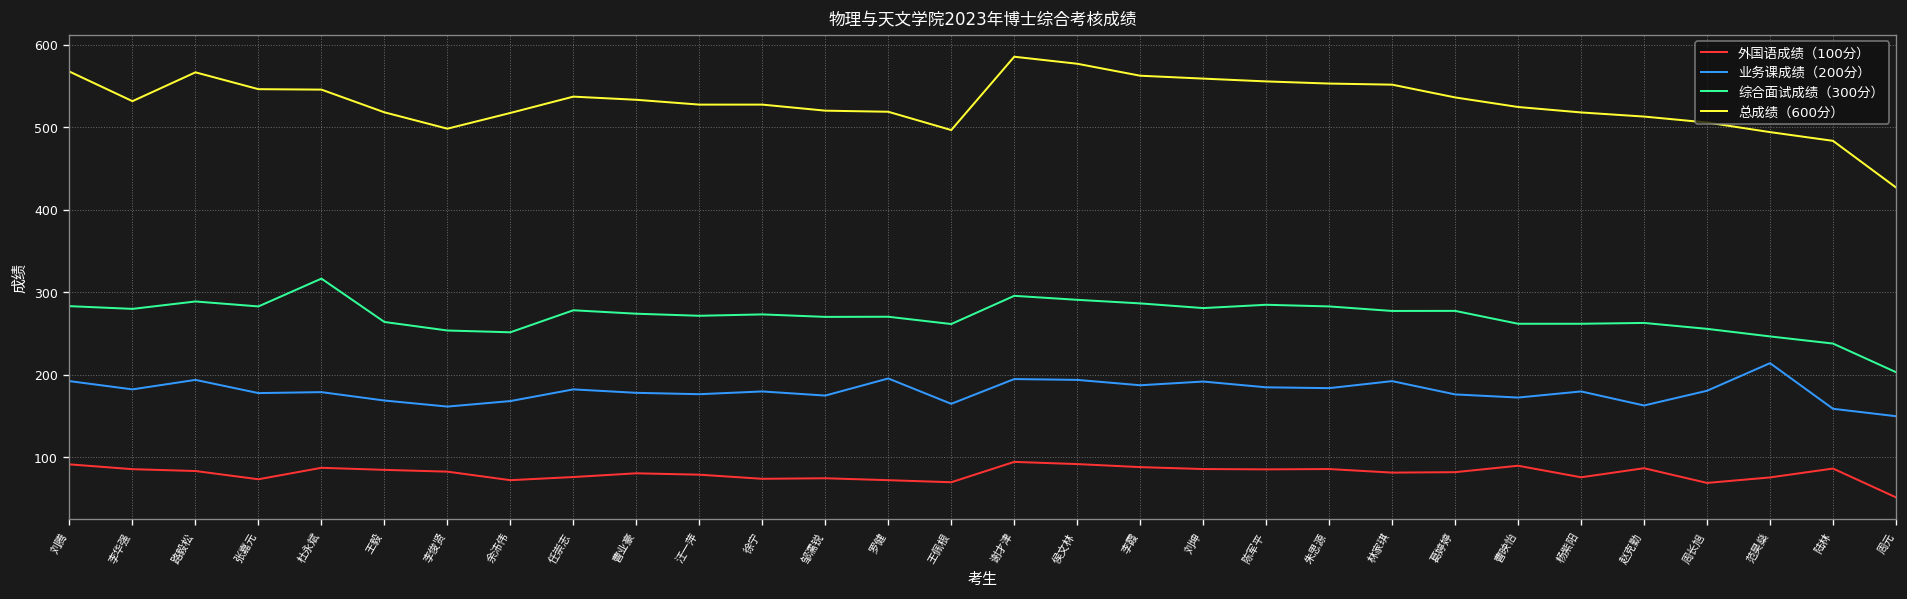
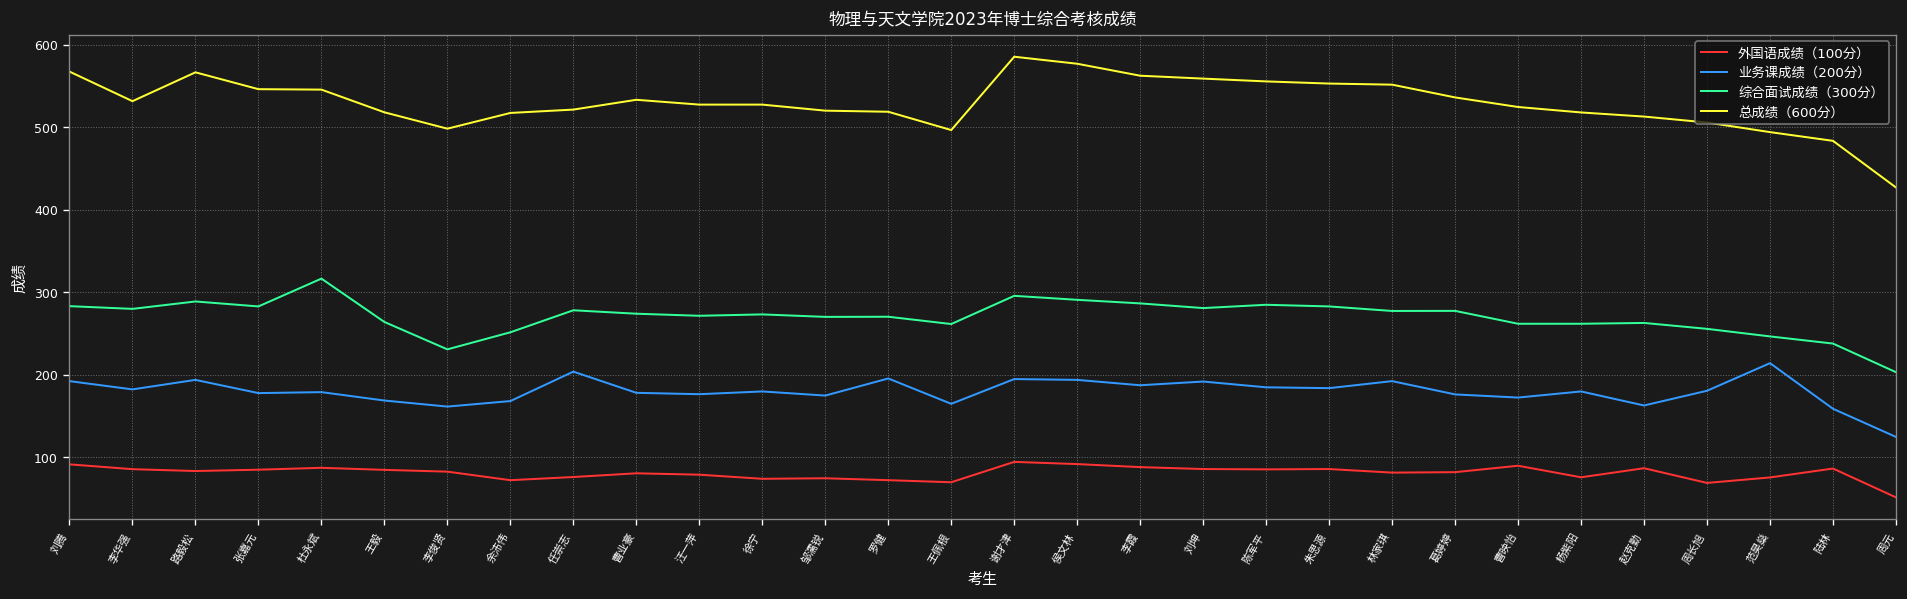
  {
    "外国语成绩（100分）": {
      "刘腾": 90,
      "李华强": 90,
      "路毅松": 80,
-     "张嘉元": 70,
+     "张嘉元": 90,
      "杜永斌": 90,
      "王毅": 90,
      "李俊贤": 80,
      "余沛伟": 70,
      "任崇志": 80,
      "曹业豪": 80,
      "汪一萍": 80,
      "徐宁": 70,
      "邹濡锐": 70,
      "罗健": 70,
      "王佩根": 70,
      "谢才津": 90,
      "侯文林": 90,
      "李霞": 90,
      "刘坤": 90,
      "陈军平": 90,
      "朱思源": 90,
      "林家琪": 80,
      "葛婷婷": 80,
      "曹映怡": 90,
      "杨紫阳": 80,
      "赵克勤": 90,
      "周长旭": 70,
      "范昊燊": 80,
      "陆林": 90,
      "周元": 50
    },
    "业务课成绩（200分）": {
      "刘腾": 190,
      "李华强": 180,
      "路毅松": 190,
      "张嘉元": 180,
      "杜永斌": 180,
      "王毅": 170,
      "李俊贤": 160,
      "余沛伟": 170,
-     "任崇志": 180,
+     "任崇志": 200,
      "曹业豪": 180,
      "汪一萍": 180,
      "徐宁": 180,
      "邹濡锐": 180,
      "罗健": 200,
      "王佩根": 170,
      "谢才津": 200,
      "侯文林": 190,
      "李霞": 190,
      "刘坤": 190,
      "陈军平": 190,
      "朱思源": 180,
      "林家琪": 190,
      "葛婷婷": 180,
      "曹映怡": 170,
      "杨紫阳": 180,
      "赵克勤": 160,
      "周长旭": 180,
      "范昊燊": 210,
      "陆林": 160,
-     "周元": 150
+     "周元": 120
    },
    "综合面试成绩（300分）": {
      "刘腾": 280,
      "李华强": 280,
      "路毅松": 290,
      "张嘉元": 280,
      "杜永斌": 320,
      "王毅": 260,
-     "李俊贤": 250,
+     "李俊贤": 230,
      "余沛伟": 250,
      "任崇志": 280,
      "曹业豪": 270,
      "汪一萍": 270,
      "徐宁": 270,
      "邹濡锐": 270,
      "罗健": 270,
      "王佩根": 260,
      "谢才津": 300,
      "侯文林": 290,
      "李霞": 290,
      "刘坤": 280,
      "陈军平": 290,
      "朱思源": 280,
      "林家琪": 280,
      "葛婷婷": 280,
      "曹映怡": 260,
      "杨紫阳": 260,
      "赵克勤": 260,
      "周长旭": 260,
      "范昊燊": 250,
      "陆林": 240,
      "周元": 200
    },
    "总成绩（600分）": {
      "刘腾": 570,
      "李华强": 530,
      "路毅松": 570,
      "张嘉元": 550,
      "杜永斌": 550,
      "王毅": 520,
      "李俊贤": 500,
      "余沛伟": 520,
-     "任崇志": 540,
+     "任崇志": 520,
      "曹业豪": 530,
      "汪一萍": 530,
      "徐宁": 530,
      "邹濡锐": 520,
      "罗健": 520,
      "王佩根": 500,
      "谢才津": 590,
      "侯文林": 580,
      "李霞": 560,
      "刘坤": 560,
      "陈军平": 560,
      "朱思源": 550,
      "林家琪": 550,
      "葛婷婷": 540,
      "曹映怡": 520,
      "杨紫阳": 520,
      "赵克勤": 510,
      "范昊燊": 490,
      "陆林": 480,
      "周元": 430
    }
  }
